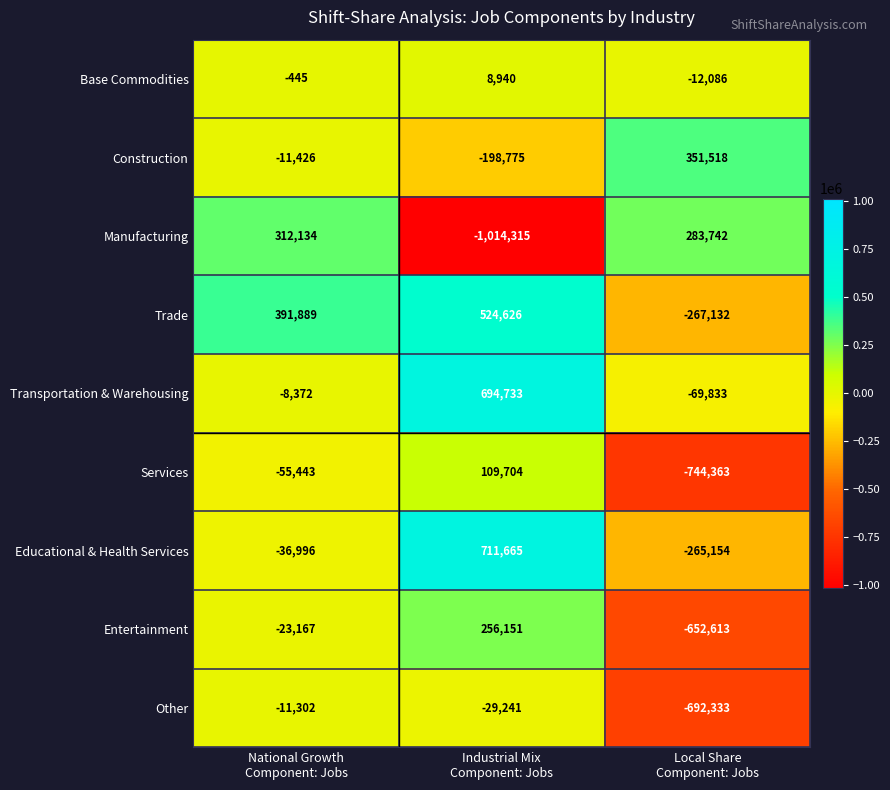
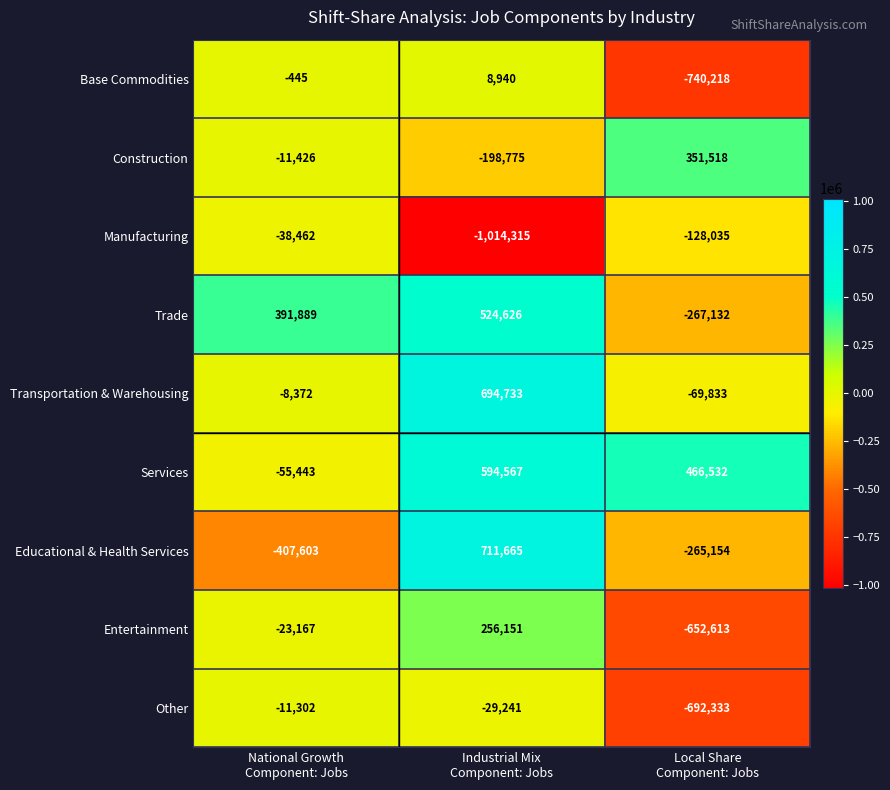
  {
    "Base Commodities": {
      "National Growth Component: Jobs": "-445",
      "Industrial Mix Component: Jobs": "8,940",
-     "Local Share Component: Jobs": "-12,086"
+     "Local Share Component: Jobs": "-740,218"
    },
    "Construction": {
      "National Growth Component: Jobs": "-11,426",
      "Industrial Mix Component: Jobs": "-198,775",
      "Local Share Component: Jobs": "351,518"
    },
    "Manufacturing": {
-     "National Growth Component: Jobs": "312,134",
+     "National Growth Component: Jobs": "-38,462",
      "Industrial Mix Component: Jobs": "-1,014,315",
-     "Local Share Component: Jobs": "283,742"
+     "Local Share Component: Jobs": "-128,035"
    },
    "Trade": {
      "National Growth Component: Jobs": "391,889",
      "Industrial Mix Component: Jobs": "524,626",
      "Local Share Component: Jobs": "-267,132"
    },
    "Transportation & Warehousing": {
      "National Growth Component: Jobs": "-8,372",
      "Industrial Mix Component: Jobs": "694,733",
      "Local Share Component: Jobs": "-69,833"
    },
    "Services": {
      "National Growth Component: Jobs": "-55,443",
-     "Industrial Mix Component: Jobs": "109,704",
-     "Local Share Component: Jobs": "-744,363"
+     "Industrial Mix Component: Jobs": "594,567",
+     "Local Share Component: Jobs": "466,532"
    },
    "Educational & Health Services": {
-     "National Growth Component: Jobs": "-36,996",
+     "National Growth Component: Jobs": "-407,603",
      "Industrial Mix Component: Jobs": "711,665",
      "Local Share Component: Jobs": "-265,154"
    },
    "Entertainment": {
      "National Growth Component: Jobs": "-23,167",
      "Industrial Mix Component: Jobs": "256,151",
      "Local Share Component: Jobs": "-652,613"
    },
    "Other": {
      "National Growth Component: Jobs": "-11,302",
      "Industrial Mix Component: Jobs": "-29,241",
      "Local Share Component: Jobs": "-692,333"
    }
  }
